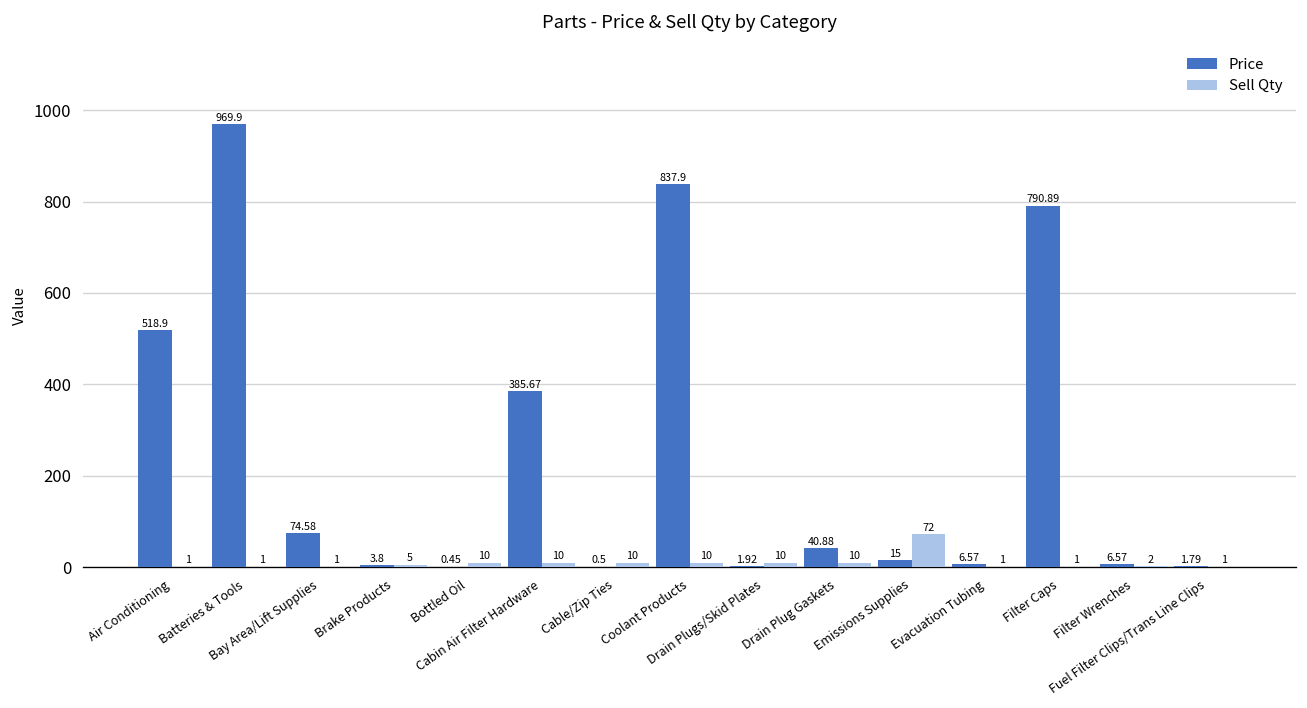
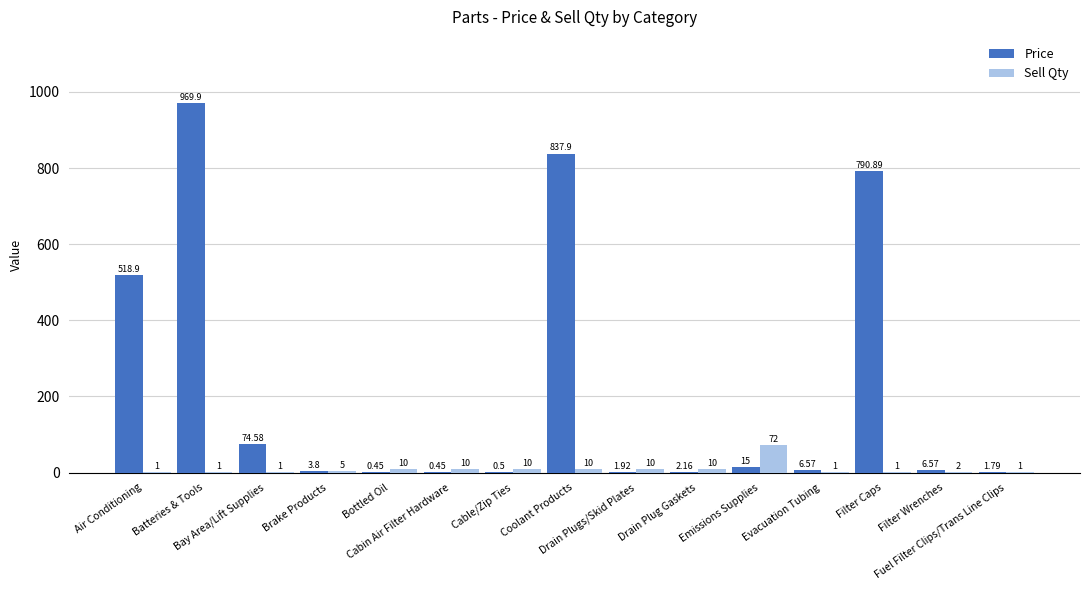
  {
    "Price": {
      "Air Conditioning": 518.9,
      "Batteries & Tools": 969.9,
      "Bay Area/Lift Supplies": 74.58,
      "Brake Products": 3.8,
      "Bottled Oil": 0.45,
-     "Cabin Air Filter Hardware": 385.67,
+     "Cabin Air Filter Hardware": 0.45,
      "Cable/Zip Ties": 0.5,
      "Coolant Products": 837.9,
      "Drain Plugs/Skid Plates": 1.92,
-     "Drain Plug Gaskets": 40.88,
+     "Drain Plug Gaskets": 2.16,
      "Emissions Supplies": 15,
      "Evacuation Tubing": 6.57,
      "Filter Caps": 790.89,
      "Filter Wrenches": 6.57,
      "Fuel Filter Clips/Trans Line Clips": 1.79
    },
    "Sell Qty": {
      "Air Conditioning": 1,
      "Batteries & Tools": 1,
      "Bay Area/Lift Supplies": 1,
      "Brake Products": 5,
      "Bottled Oil": 10,
      "Cabin Air Filter Hardware": 10,
      "Cable/Zip Ties": 10,
      "Coolant Products": 10,
      "Drain Plugs/Skid Plates": 10,
      "Drain Plug Gaskets": 10,
      "Emissions Supplies": 72,
      "Evacuation Tubing": 1,
      "Filter Caps": 1,
      "Filter Wrenches": 2,
      "Fuel Filter Clips/Trans Line Clips": 1
    }
  }
